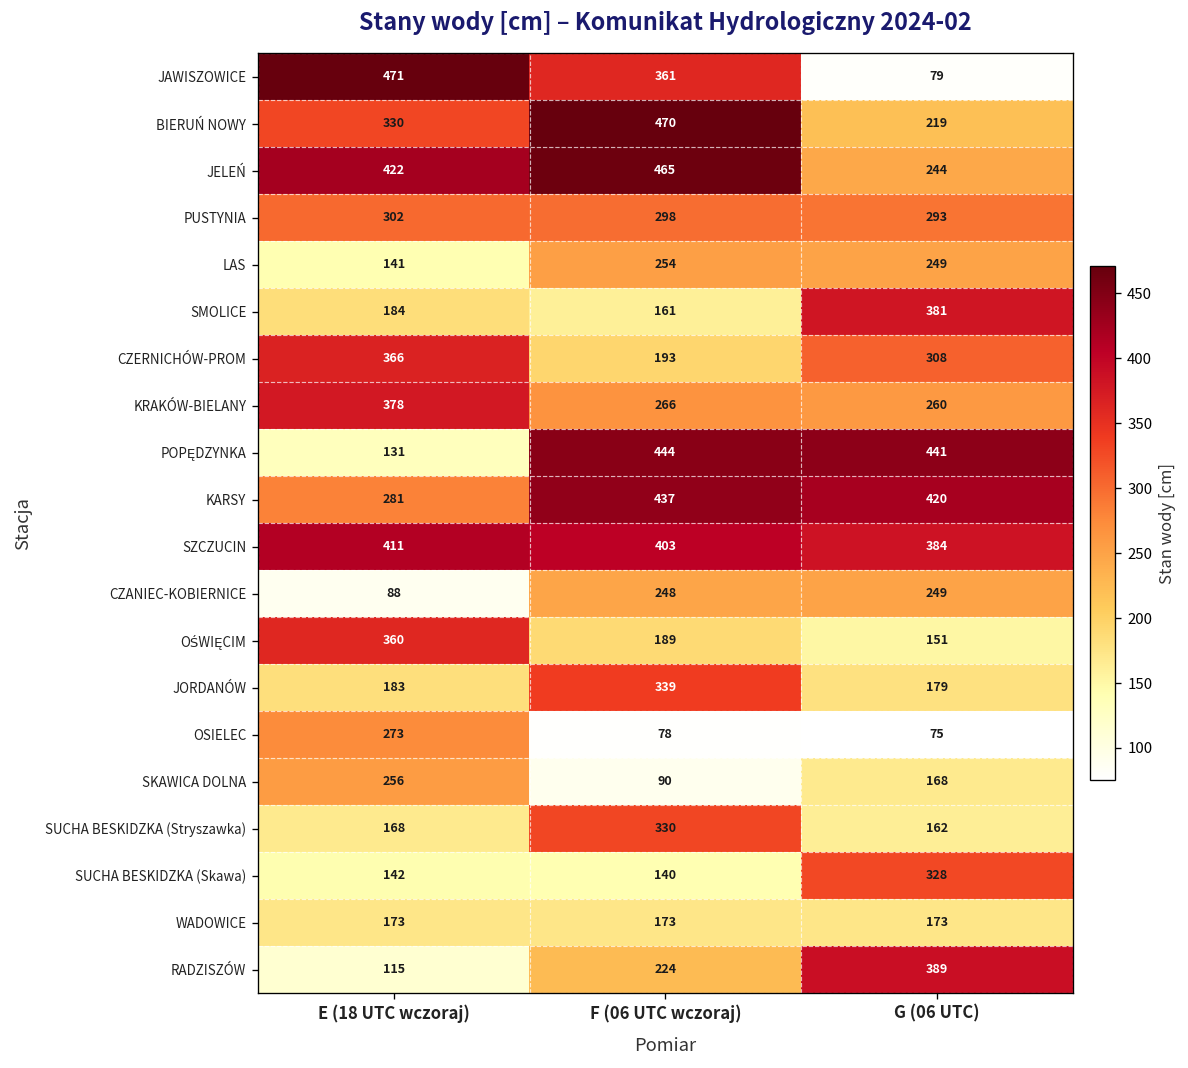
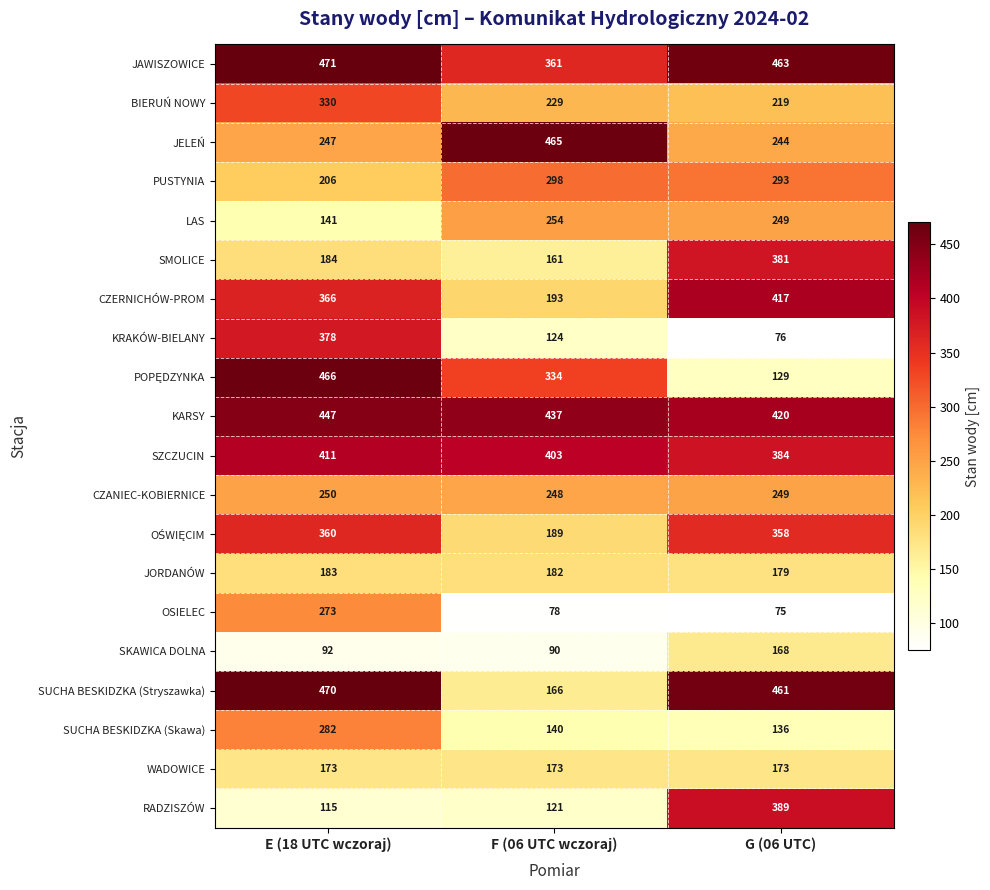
  {
    "JAWISZOWICE": {
      "E (18 UTC wczoraj)": 471,
      "F (06 UTC wczoraj)": 361,
-     "G (06 UTC)": 79
+     "G (06 UTC)": 463
    },
    "BIERUŃ NOWY": {
      "E (18 UTC wczoraj)": 330,
-     "F (06 UTC wczoraj)": 470,
+     "F (06 UTC wczoraj)": 229,
      "G (06 UTC)": 219
    },
    "JELEŃ": {
-     "E (18 UTC wczoraj)": 422,
+     "E (18 UTC wczoraj)": 247,
      "F (06 UTC wczoraj)": 465,
      "G (06 UTC)": 244
    },
    "PUSTYNIA": {
-     "E (18 UTC wczoraj)": 302,
+     "E (18 UTC wczoraj)": 206,
      "F (06 UTC wczoraj)": 298,
      "G (06 UTC)": 293
    },
    "LAS": {
      "E (18 UTC wczoraj)": 141,
      "F (06 UTC wczoraj)": 254,
      "G (06 UTC)": 249
    },
    "SMOLICE": {
      "E (18 UTC wczoraj)": 184,
      "F (06 UTC wczoraj)": 161,
      "G (06 UTC)": 381
    },
    "CZERNICHÓW-PROM": {
      "E (18 UTC wczoraj)": 366,
      "F (06 UTC wczoraj)": 193,
-     "G (06 UTC)": 308
+     "G (06 UTC)": 417
    },
    "KRAKÓW-BIELANY": {
      "E (18 UTC wczoraj)": 378,
-     "F (06 UTC wczoraj)": 266,
-     "G (06 UTC)": 260
+     "F (06 UTC wczoraj)": 124,
+     "G (06 UTC)": 76
    },
    "POPĘDZYNKA": {
-     "E (18 UTC wczoraj)": 131,
-     "F (06 UTC wczoraj)": 444,
-     "G (06 UTC)": 441
+     "E (18 UTC wczoraj)": 466,
+     "F (06 UTC wczoraj)": 334,
+     "G (06 UTC)": 129
    },
    "KARSY": {
-     "E (18 UTC wczoraj)": 281,
+     "E (18 UTC wczoraj)": 447,
      "F (06 UTC wczoraj)": 437,
      "G (06 UTC)": 420
    },
    "SZCZUCIN": {
      "E (18 UTC wczoraj)": 411,
      "F (06 UTC wczoraj)": 403,
      "G (06 UTC)": 384
    },
    "CZANIEC-KOBIERNICE": {
-     "E (18 UTC wczoraj)": 88,
+     "E (18 UTC wczoraj)": 250,
      "F (06 UTC wczoraj)": 248,
      "G (06 UTC)": 249
    },
    "OŚWIĘCIM": {
      "E (18 UTC wczoraj)": 360,
      "F (06 UTC wczoraj)": 189,
-     "G (06 UTC)": 151
+     "G (06 UTC)": 358
    },
    "JORDANÓW": {
      "E (18 UTC wczoraj)": 183,
-     "F (06 UTC wczoraj)": 339,
+     "F (06 UTC wczoraj)": 182,
      "G (06 UTC)": 179
    },
    "OSIELEC": {
      "E (18 UTC wczoraj)": 273,
      "F (06 UTC wczoraj)": 78,
      "G (06 UTC)": 75
    },
    "SKAWICA DOLNA": {
-     "E (18 UTC wczoraj)": 256,
+     "E (18 UTC wczoraj)": 92,
      "F (06 UTC wczoraj)": 90,
      "G (06 UTC)": 168
    },
    "SUCHA BESKIDZKA (Stryszawka)": {
-     "E (18 UTC wczoraj)": 168,
-     "F (06 UTC wczoraj)": 330,
-     "G (06 UTC)": 162
+     "E (18 UTC wczoraj)": 470,
+     "F (06 UTC wczoraj)": 166,
+     "G (06 UTC)": 461
    },
    "SUCHA BESKIDZKA (Skawa)": {
-     "E (18 UTC wczoraj)": 142,
+     "E (18 UTC wczoraj)": 282,
      "F (06 UTC wczoraj)": 140,
-     "G (06 UTC)": 328
+     "G (06 UTC)": 136
    },
    "WADOWICE": {
      "E (18 UTC wczoraj)": 173,
      "F (06 UTC wczoraj)": 173,
      "G (06 UTC)": 173
    },
    "RADZISZÓW": {
      "E (18 UTC wczoraj)": 115,
-     "F (06 UTC wczoraj)": 224,
+     "F (06 UTC wczoraj)": 121,
      "G (06 UTC)": 389
    }
  }
